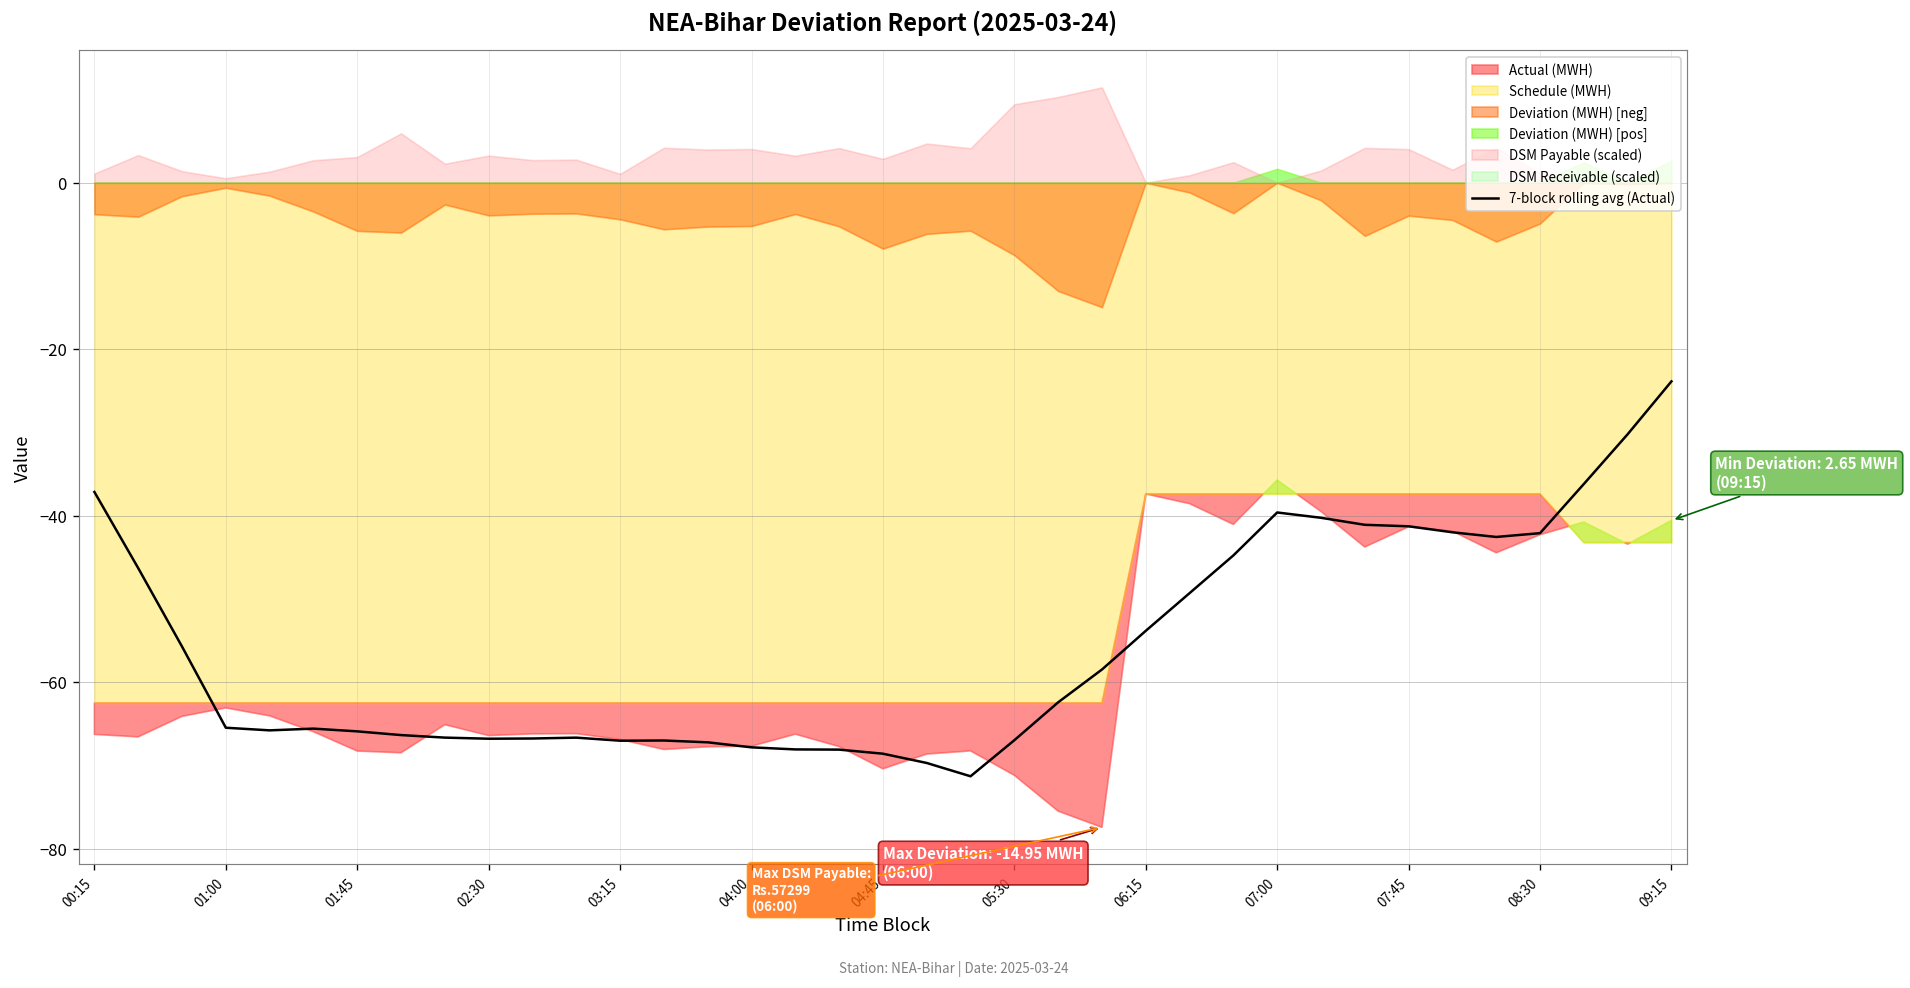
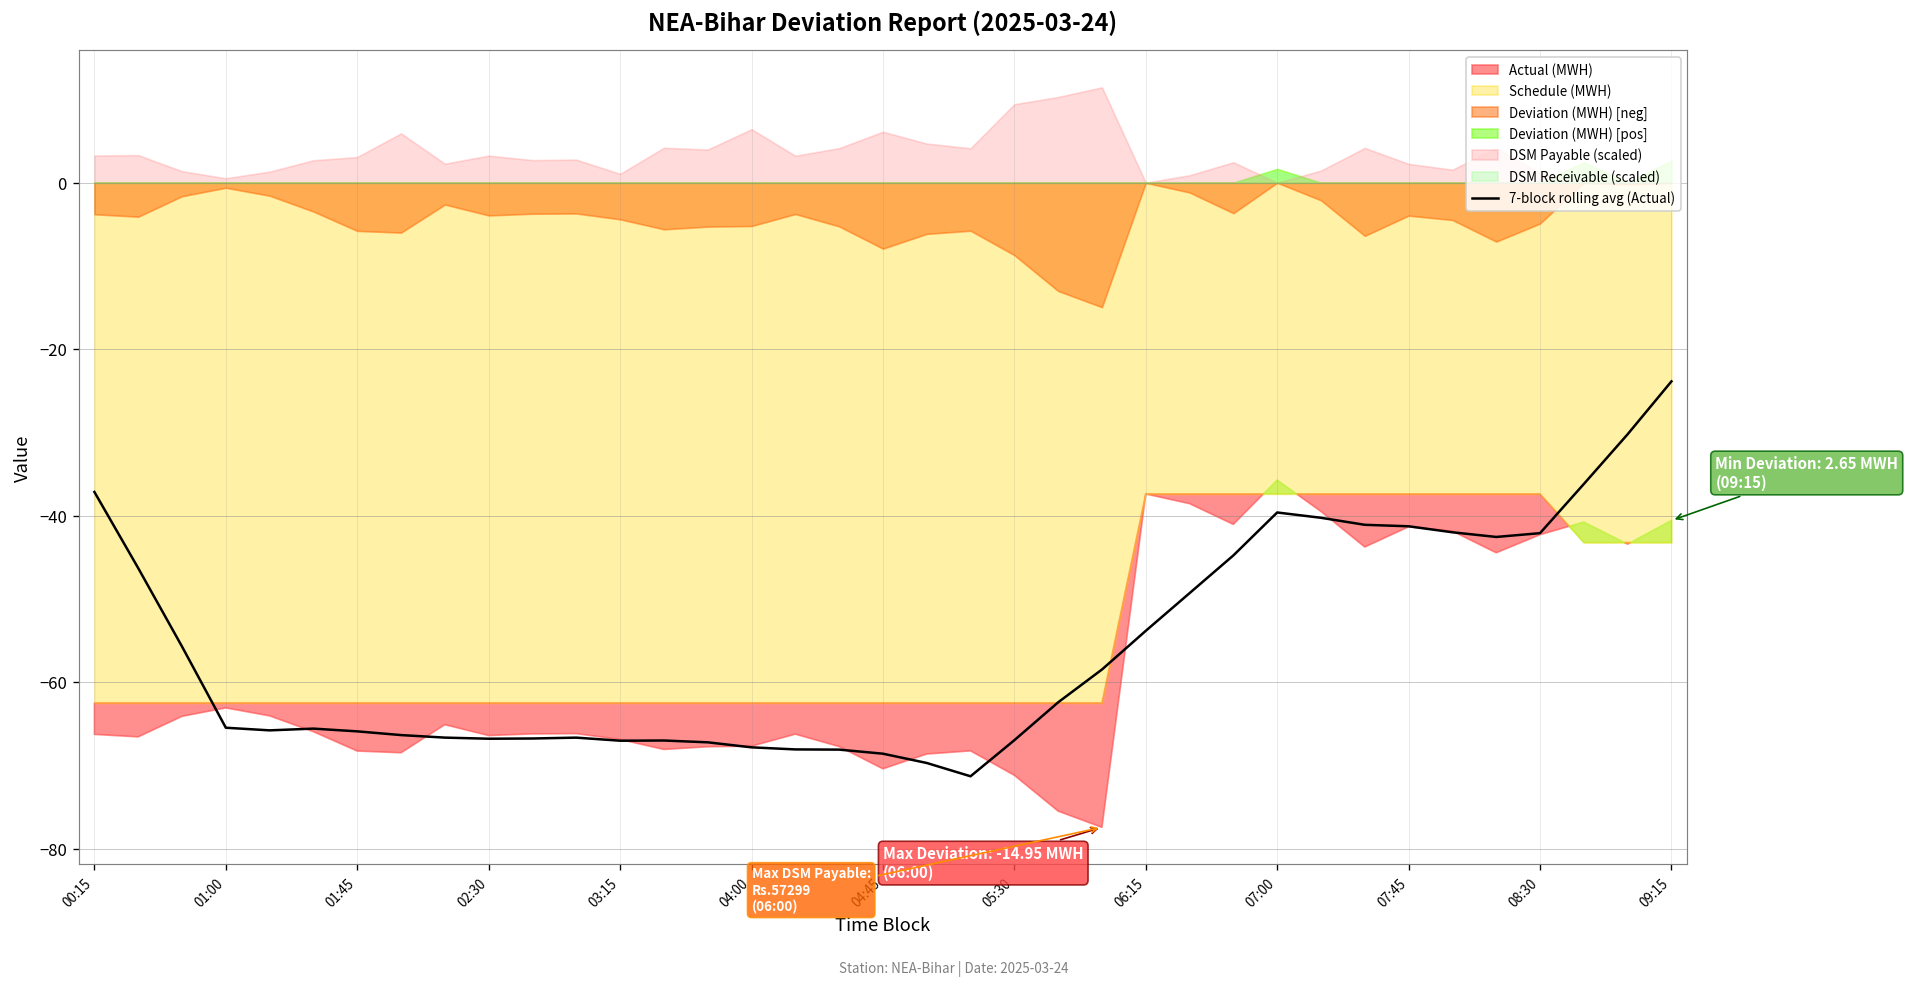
  {
    "7-block rolling avg (Actual)": {
      "00:15": -37,
      "01:00": -65,
      "01:45": -66,
      "02:30": -67,
      "03:15": -67,
      "04:00": -68,
      "04:45": -69,
      "05:30": -67,
      "06:15": -54,
      "07:00": -40,
      "07:45": -41,
      "08:30": -42,
      "09:15": -24
    },
    "Deviation (MWH) [pos]": {
      "07:00": 2
    },
    "DSM Payable (scaled)": {
-     "00:15": 1,
+     "00:15": 3,
      "01:00": 1,
      "01:45": 3,
      "02:30": 3,
      "03:15": 1,
-     "04:00": 4,
-     "04:45": 3,
+     "04:00": 6,
+     "04:45": 6,
      "05:30": 9,
-     "07:45": 4
+     "07:45": 2
    },
    "DSM Receivable (scaled)": {
      "07:00": 1
    }
  }
